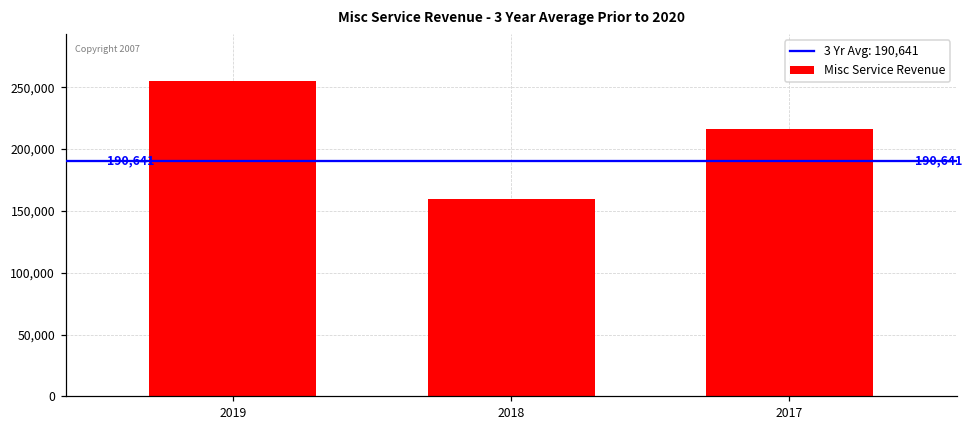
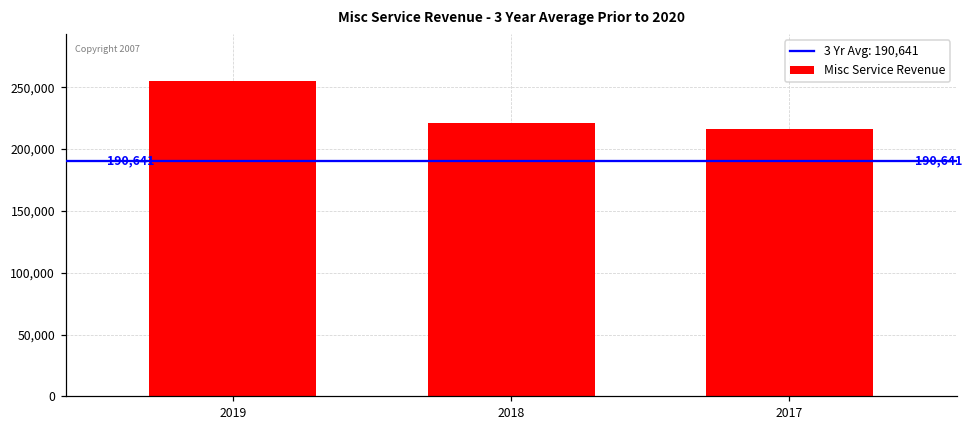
  {
    "2019": "255,000",
-   "2018": "160,000",
+   "2018": "221,000",
    "2017": "216,000"
  }
